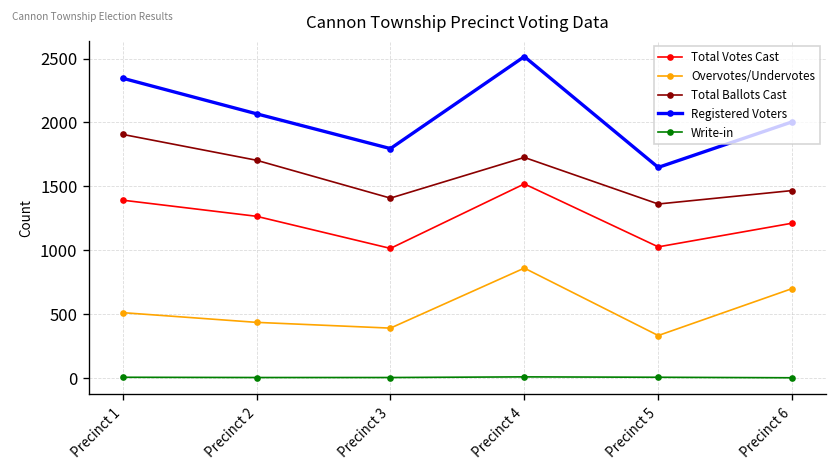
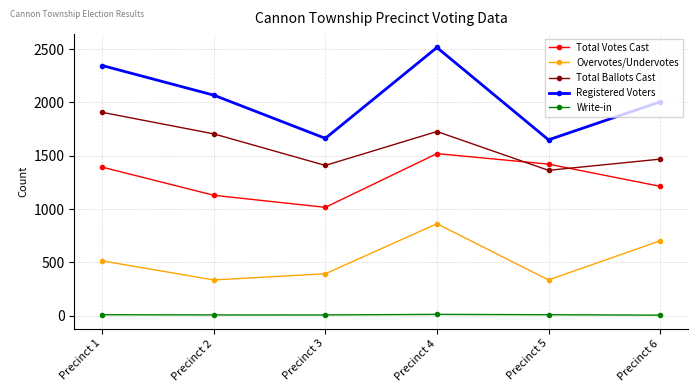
  {
    "Total Votes Cast": {
      "Precinct 1": 1390,
-     "Precinct 2": 1270,
+     "Precinct 2": 1130,
      "Precinct 3": 1020,
      "Precinct 4": 1520,
-     "Precinct 5": 1030,
+     "Precinct 5": 1420,
      "Precinct 6": 1210
    },
    "Overvotes/Undervotes": {
      "Precinct 1": 510,
-     "Precinct 2": 440,
+     "Precinct 2": 340,
      "Precinct 3": 390,
      "Precinct 4": 860,
      "Precinct 5": 340,
      "Precinct 6": 700
    },
    "Total Ballots Cast": {
      "Precinct 1": 1910,
      "Precinct 2": 1710,
      "Precinct 3": 1410,
      "Precinct 4": 1730,
      "Precinct 5": 1360,
      "Precinct 6": 1470
    },
    "Registered Voters": {
      "Precinct 1": 2350,
      "Precinct 2": 2070,
-     "Precinct 3": 1800,
+     "Precinct 3": 1660,
      "Precinct 4": 2520,
      "Precinct 5": 1650
    },
    "Write-in": {
      "Precinct 1": 10,
      "Precinct 2": 10,
      "Precinct 3": 10,
      "Precinct 4": 10,
      "Precinct 5": 10,
      "Precinct 6": 10
    }
  }
